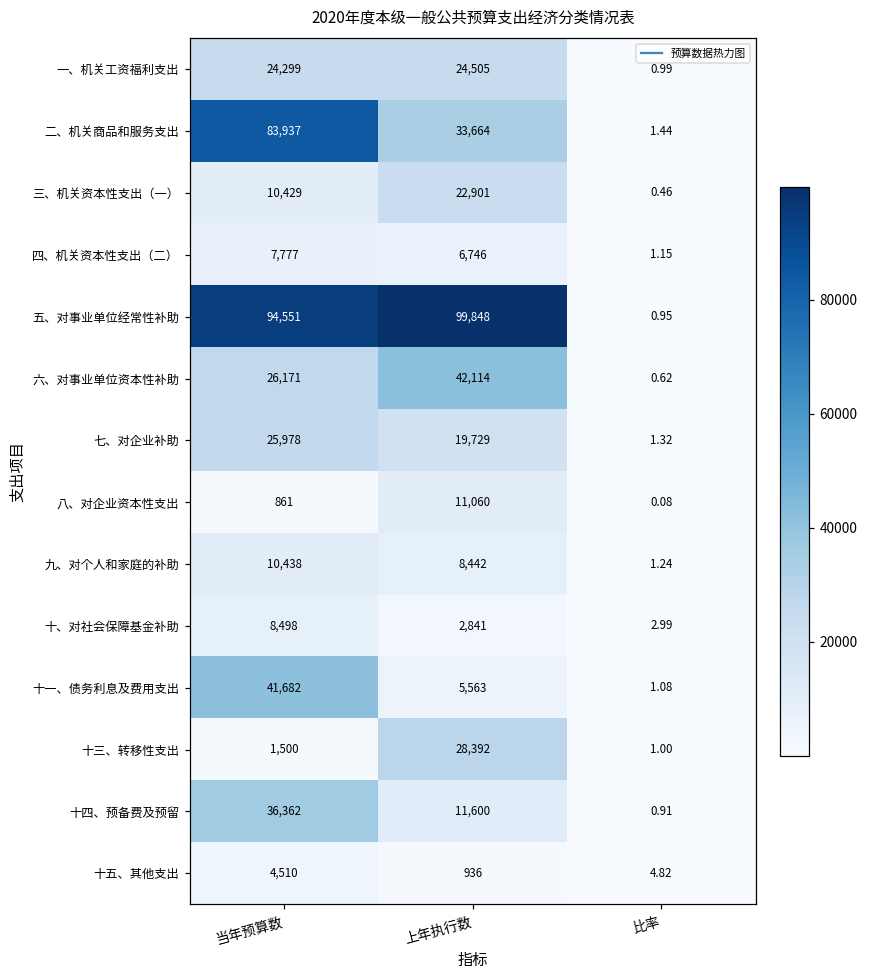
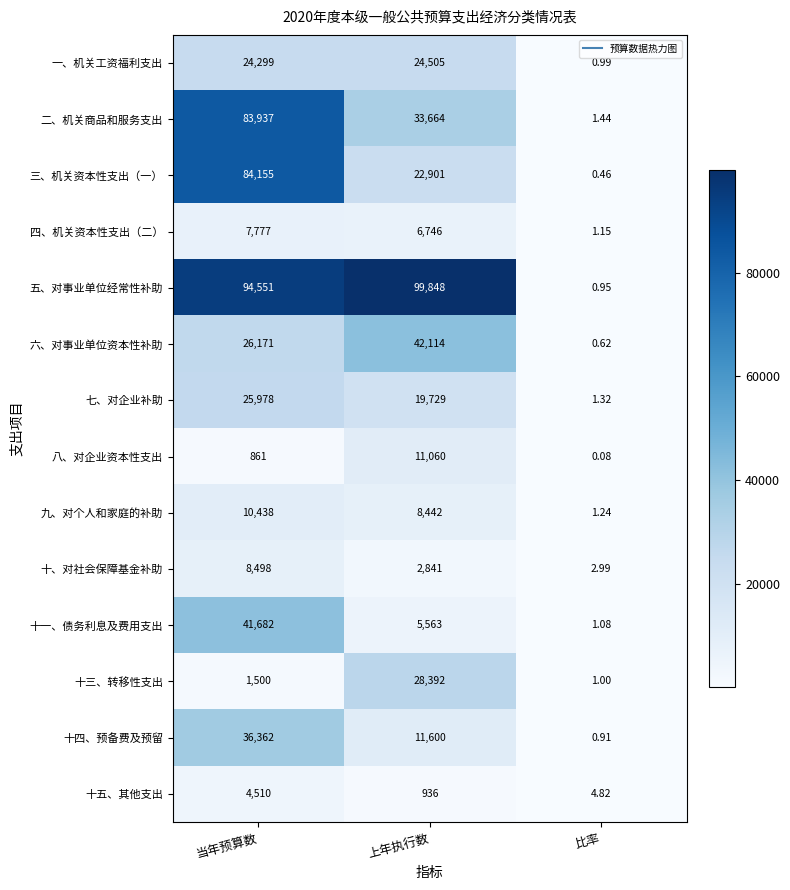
  {
    "一、机关工资福利支出": {
      "当年预算数": "24,299",
      "上年执行数": "24,505",
      "比率": "0.99"
    },
    "二、机关商品和服务支出": {
      "当年预算数": "83,937",
      "上年执行数": "33,664",
      "比率": "1.44"
    },
    "三、机关资本性支出（一）": {
-     "当年预算数": "10,429",
+     "当年预算数": "84,155",
      "上年执行数": "22,901",
      "比率": "0.46"
    },
    "四、机关资本性支出（二）": {
      "当年预算数": "7,777",
      "上年执行数": "6,746",
      "比率": "1.15"
    },
    "五、对事业单位经常性补助": {
      "当年预算数": "94,551",
      "上年执行数": "99,848",
      "比率": "0.95"
    },
    "六、对事业单位资本性补助": {
      "当年预算数": "26,171",
      "上年执行数": "42,114",
      "比率": "0.62"
    },
    "七、对企业补助": {
      "当年预算数": "25,978",
      "上年执行数": "19,729",
      "比率": "1.32"
    },
    "八、对企业资本性支出": {
      "当年预算数": "861",
      "上年执行数": "11,060",
      "比率": "0.08"
    },
    "九、对个人和家庭的补助": {
      "当年预算数": "10,438",
      "上年执行数": "8,442",
      "比率": "1.24"
    },
    "十、对社会保障基金补助": {
      "当年预算数": "8,498",
      "上年执行数": "2,841",
      "比率": "2.99"
    },
    "十一、债务利息及费用支出": {
      "当年预算数": "41,682",
      "上年执行数": "5,563",
      "比率": "1.08"
    },
    "十三、转移性支出": {
      "当年预算数": "1,500",
      "上年执行数": "28,392",
      "比率": "1.00"
    },
    "十四、预备费及预留": {
      "当年预算数": "36,362",
      "上年执行数": "11,600",
      "比率": "0.91"
    },
    "十五、其他支出": {
      "当年预算数": "4,510",
      "上年执行数": "936",
      "比率": "4.82"
    }
  }
